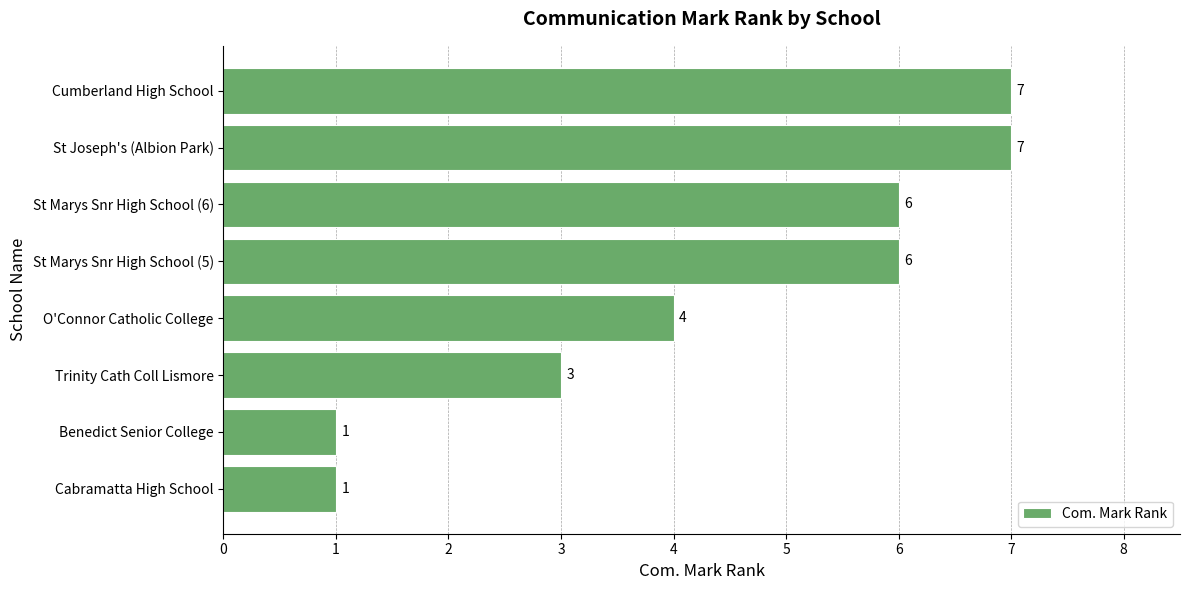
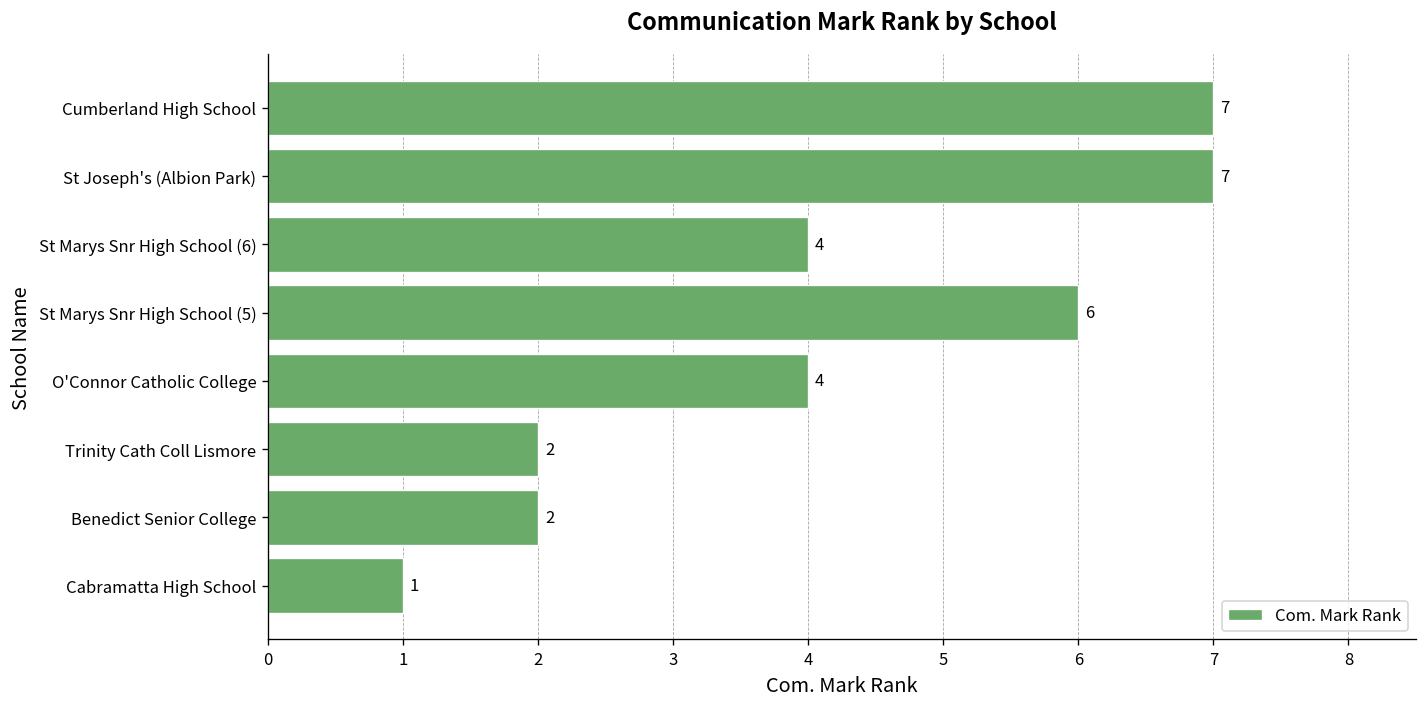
  {
    "Cumberland High School": 7,
    "St Joseph's (Albion Park)": 7,
-   "St Marys Snr High School (6)": 6,
+   "St Marys Snr High School (6)": 4,
    "St Marys Snr High School (5)": 6,
    "O'Connor Catholic College": 4,
-   "Trinity Cath Coll Lismore": 3,
-   "Benedict Senior College": 1,
+   "Trinity Cath Coll Lismore": 2,
+   "Benedict Senior College": 2,
    "Cabramatta High School": 1
  }
